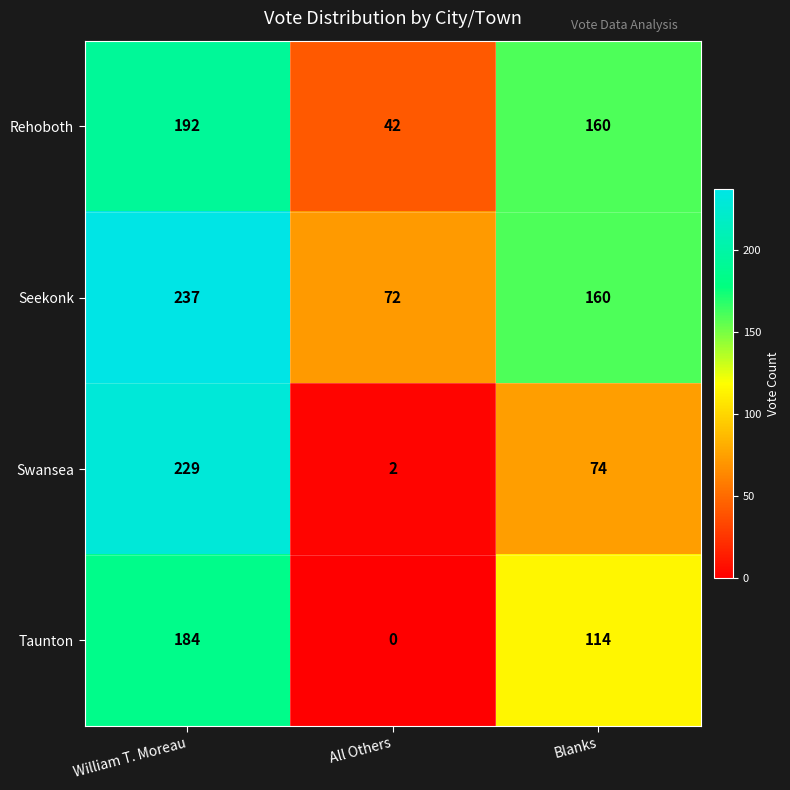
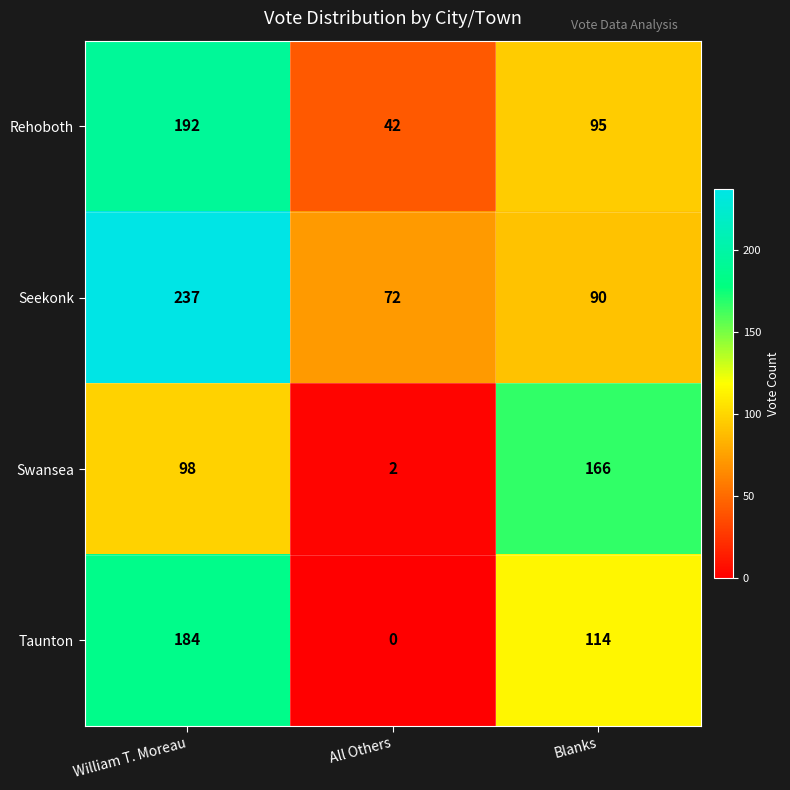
  {
    "Rehoboth": {
      "William T. Moreau": 192,
      "All Others": 42,
-     "Blanks": 160
+     "Blanks": 95
    },
    "Seekonk": {
      "William T. Moreau": 237,
      "All Others": 72,
-     "Blanks": 160
+     "Blanks": 90
    },
    "Swansea": {
-     "William T. Moreau": 229,
+     "William T. Moreau": 98,
      "All Others": 2,
-     "Blanks": 74
+     "Blanks": 166
    },
    "Taunton": {
      "William T. Moreau": 184,
      "All Others": 0,
      "Blanks": 114
    }
  }
